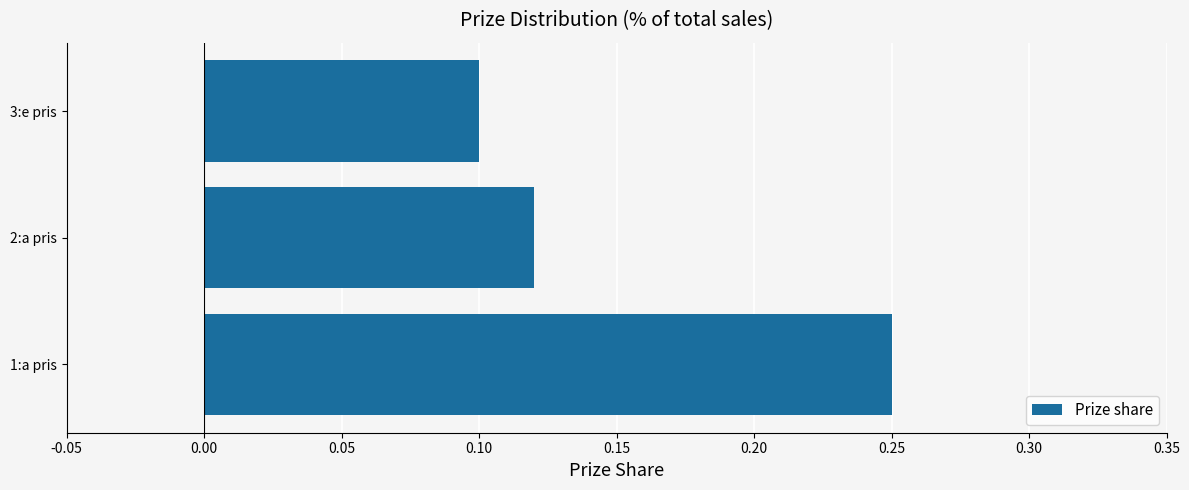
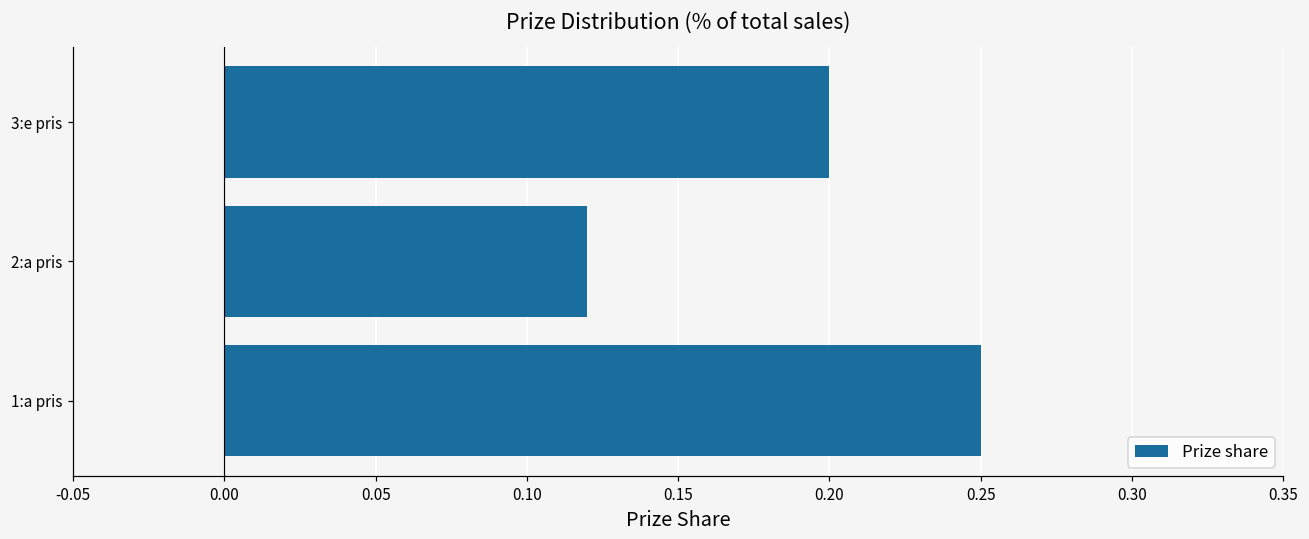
  {
-   "3:e pris": 0.1,
+   "3:e pris": 0.2,
    "2:a pris": 0.120,
    "1:a pris": 0.250
  }
